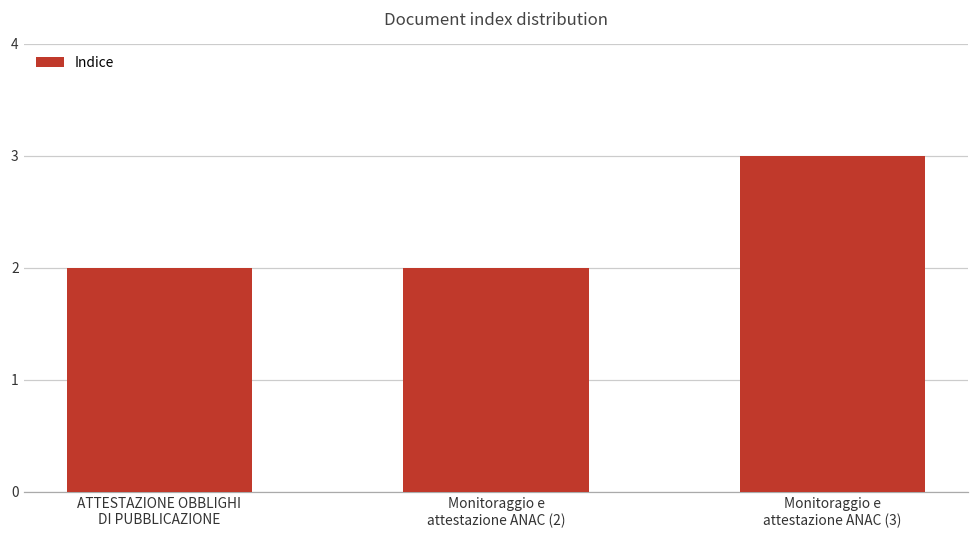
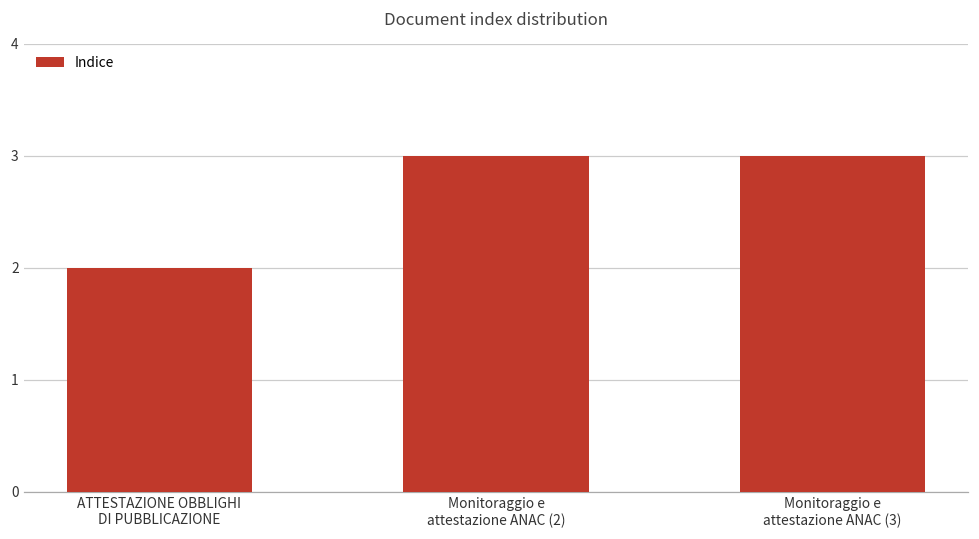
  {
    "ATTESTAZIONE OBBLIGHI DI PUBBLICAZIONE": 2,
-   "Monitoraggio e attestazione ANAC (2)": 2,
+   "Monitoraggio e attestazione ANAC (2)": 3,
    "Monitoraggio e attestazione ANAC (3)": 3
  }
